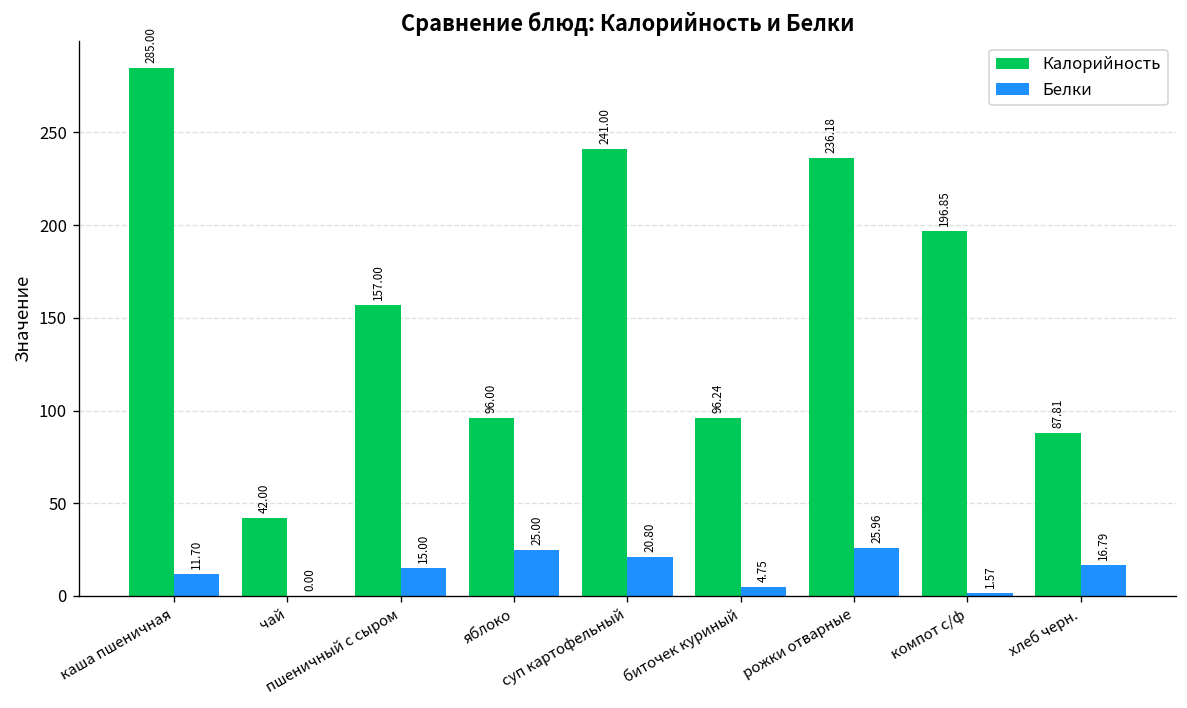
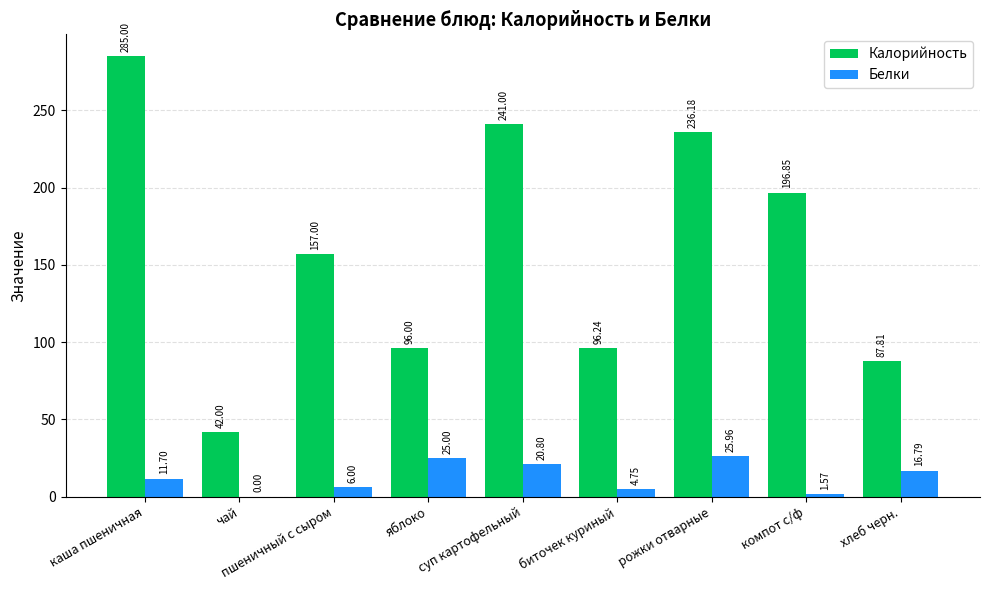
  {
    "Калорийность": {
      "каша пшеничная": 285.00,
      "чай": 42.00,
      "пшеничный с сыром": 157.00,
      "яблоко": 96.00,
      "суп картофельный": 241.00,
      "биточек куриный": 96.24,
      "рожки отварные": 236.18,
      "компот с/ф": 196.85,
      "хлеб черн.": 87.81
    },
    "Белки": {
      "каша пшеничная": 11.70,
      "чай": 0.00,
-     "пшеничный с сыром": 15.00,
+     "пшеничный с сыром": 6.00,
      "яблоко": 25.00,
      "суп картофельный": 20.80,
      "биточек куриный": 4.75,
      "рожки отварные": 25.96,
      "компот с/ф": 1.57,
      "хлеб черн.": 16.79
    }
  }
